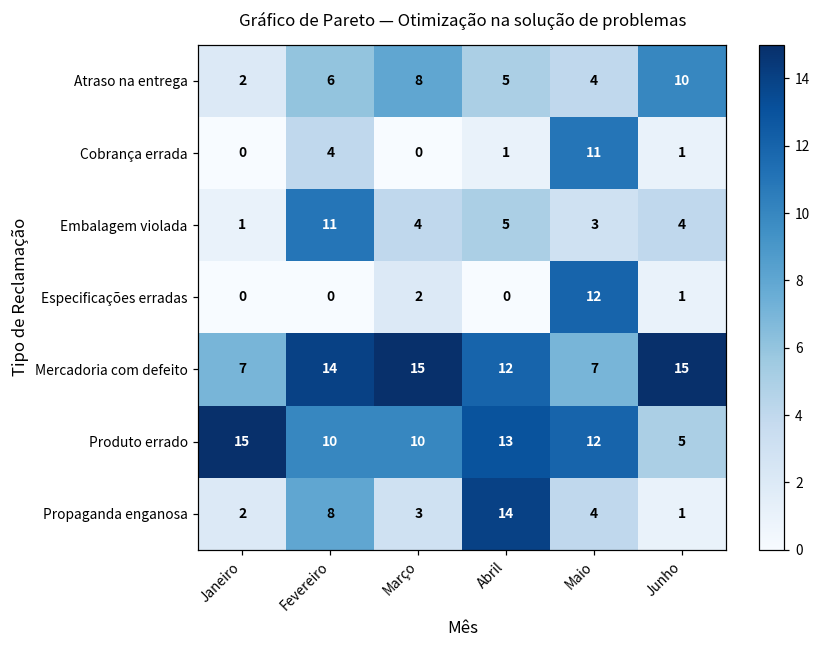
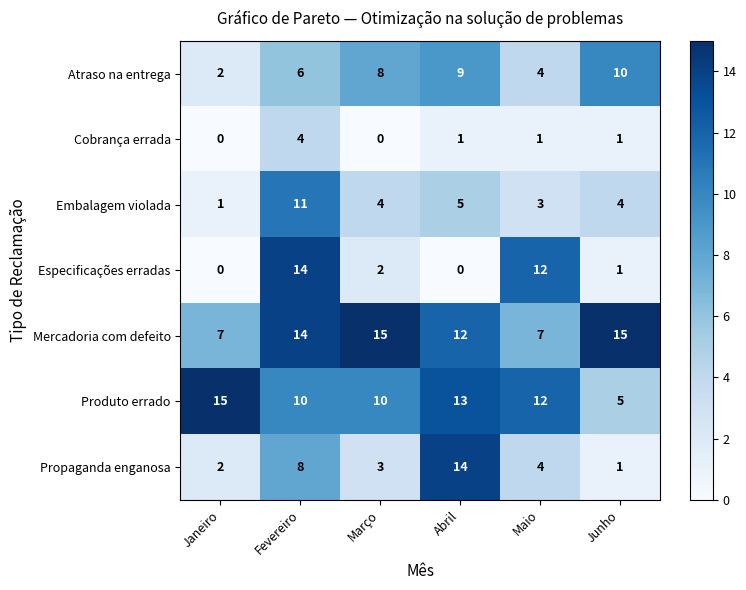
  {
    "Atraso na entrega": {
      "Janeiro": 2,
      "Fevereiro": 6,
      "Março": 8,
-     "Abril": 5,
+     "Abril": 9,
      "Maio": 4,
      "Junho": 10
    },
    "Cobrança errada": {
      "Janeiro": 0,
      "Fevereiro": 4,
      "Março": 0,
      "Abril": 1,
-     "Maio": 11,
+     "Maio": 1,
      "Junho": 1
    },
    "Embalagem violada": {
      "Janeiro": 1,
      "Fevereiro": 11,
      "Março": 4,
      "Abril": 5,
      "Maio": 3,
      "Junho": 4
    },
    "Especificações erradas": {
      "Janeiro": 0,
-     "Fevereiro": 0,
+     "Fevereiro": 14,
      "Março": 2,
      "Abril": 0,
      "Maio": 12,
      "Junho": 1
    },
    "Mercadoria com defeito": {
      "Janeiro": 7,
      "Fevereiro": 14,
      "Março": 15,
      "Abril": 12,
      "Maio": 7,
      "Junho": 15
    },
    "Produto errado": {
      "Janeiro": 15,
      "Fevereiro": 10,
      "Março": 10,
      "Abril": 13,
      "Maio": 12,
      "Junho": 5
    },
    "Propaganda enganosa": {
      "Janeiro": 2,
      "Fevereiro": 8,
      "Março": 3,
      "Abril": 14,
      "Maio": 4,
      "Junho": 1
    }
  }
